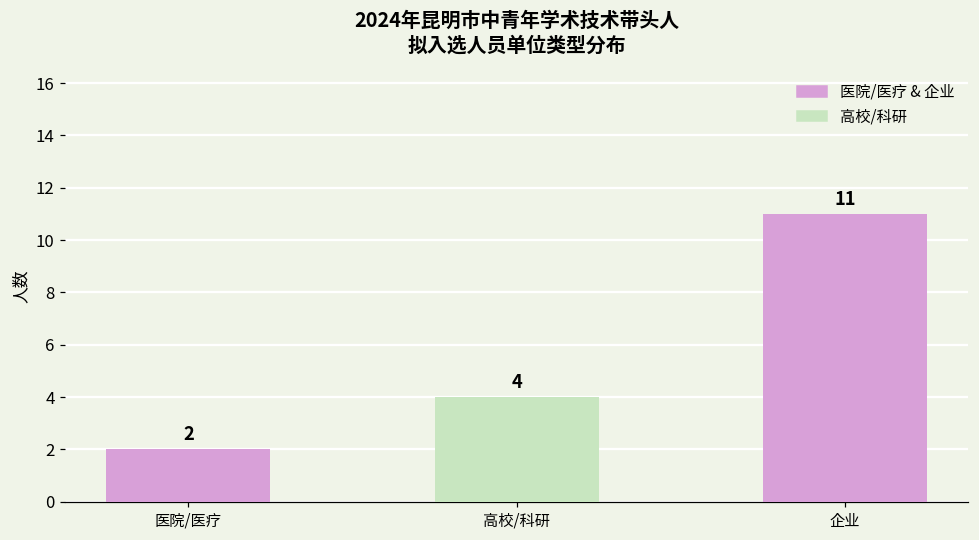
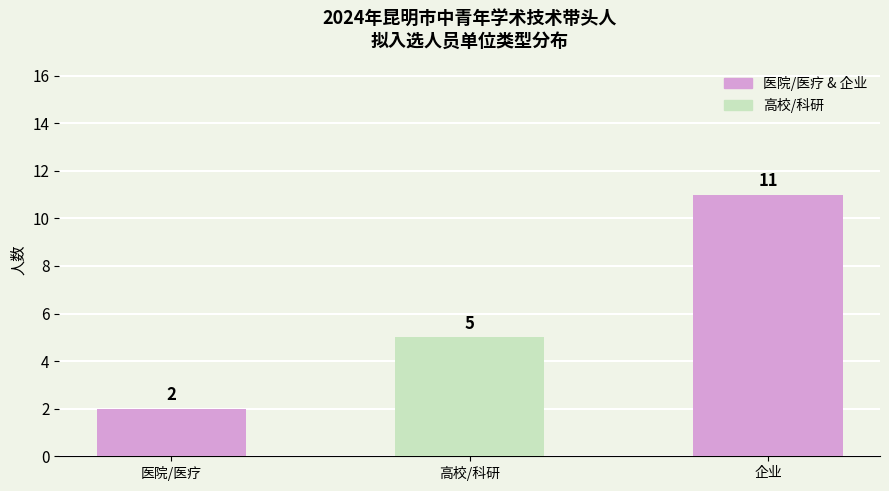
  {
    "医院/医疗": 2,
-   "高校/科研": 4,
+   "高校/科研": 5,
    "企业": 11
  }
